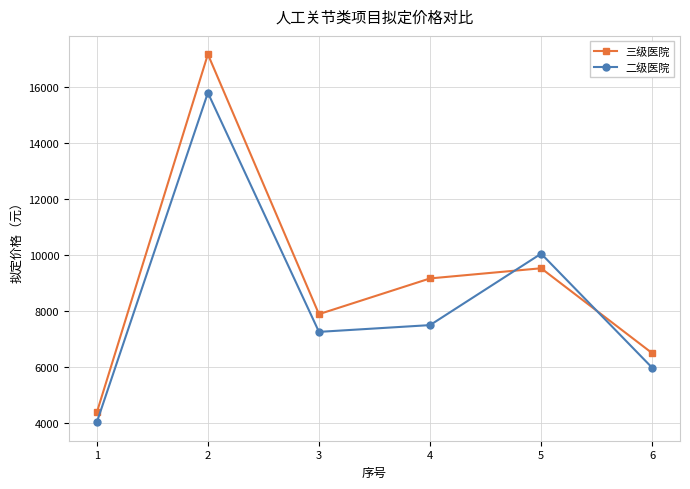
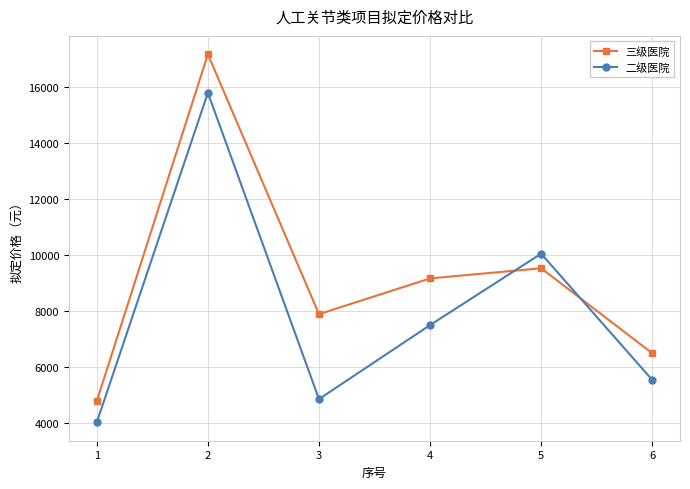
  {
    "三级医院": {
-     "1": 4400,
+     "1": 4800,
      "2": 17200,
      "3": 7900,
      "4": 9200,
      "5": 9500,
      "6": 6500
    },
    "二级医院": {
      "1": 4000,
      "2": 15800,
-     "3": 7300,
+     "3": 4900,
      "4": 7500,
      "5": 10000,
-     "6": 6000
+     "6": 5500
    }
  }
